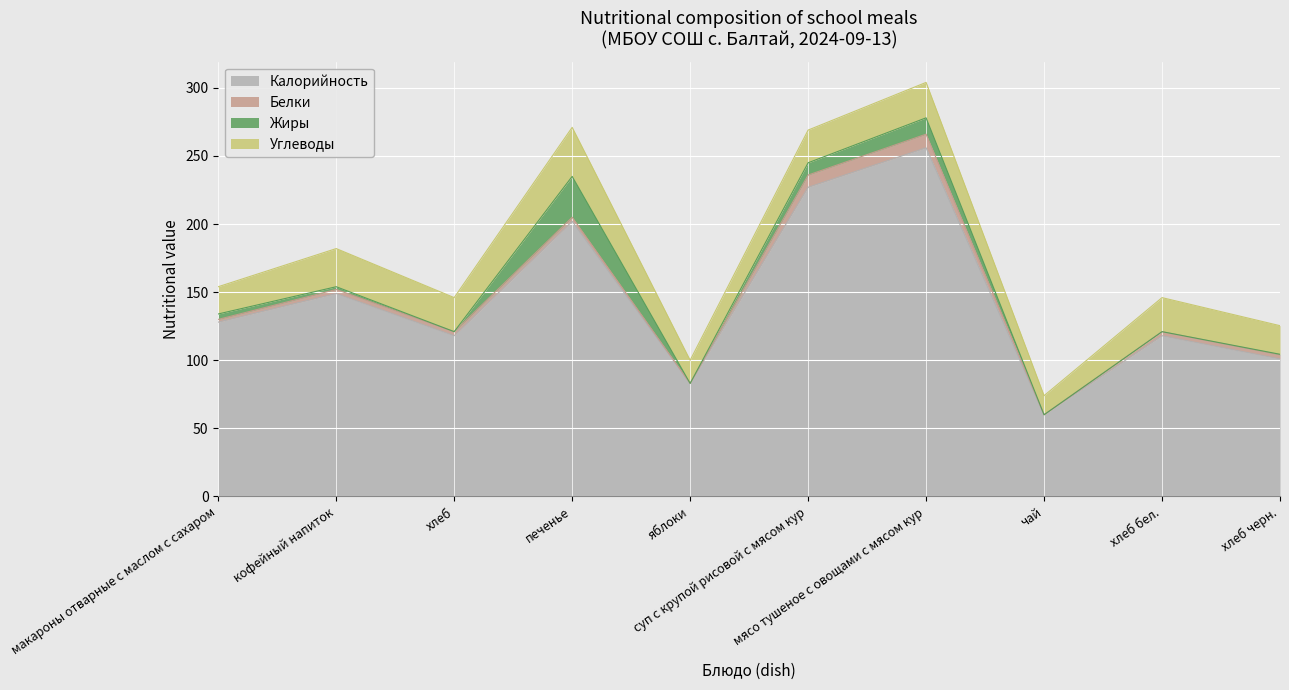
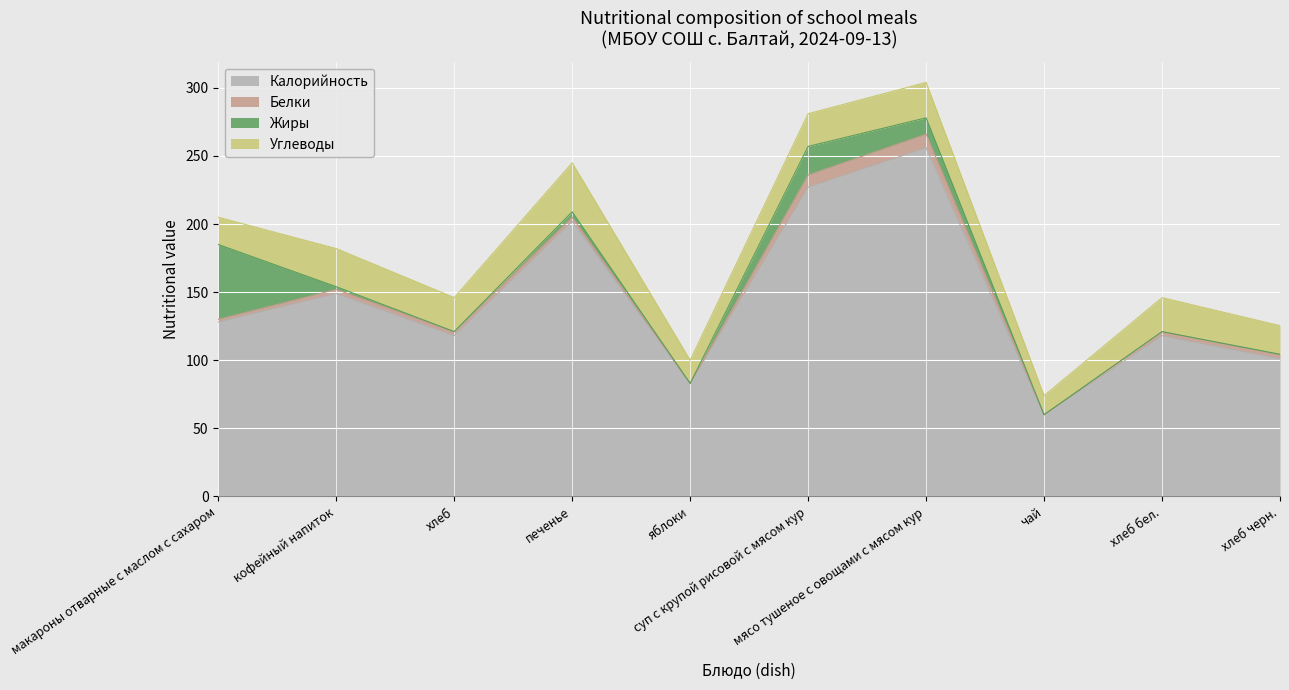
  {
    "Жиры": {
-     "макароны отварные с маслом с сахаром": 4,
+     "макароны отварные с маслом с сахаром": 55,
      "кофейный напиток": 2,
-     "печенье": 30,
-     "суп с крупой рисовой с мясом кур": 9,
+     "печенье": 4,
+     "суп с крупой рисовой с мясом кур": 21,
      "мясо тушеное с овощами с мясом кур": 12
    }
  }
